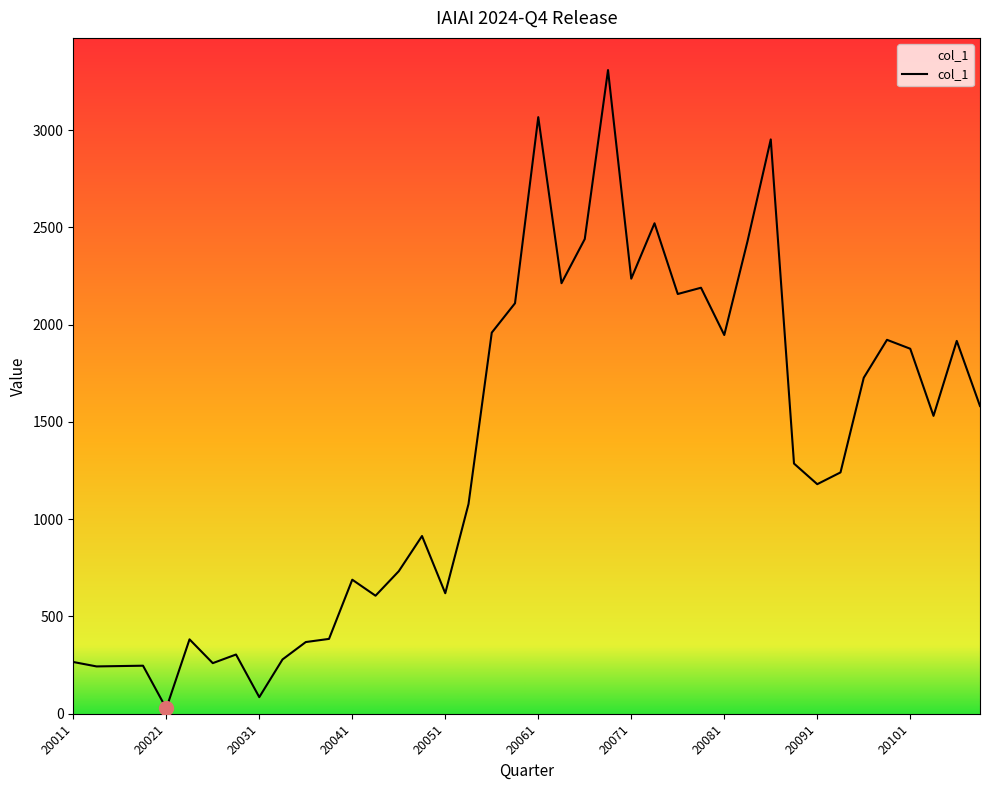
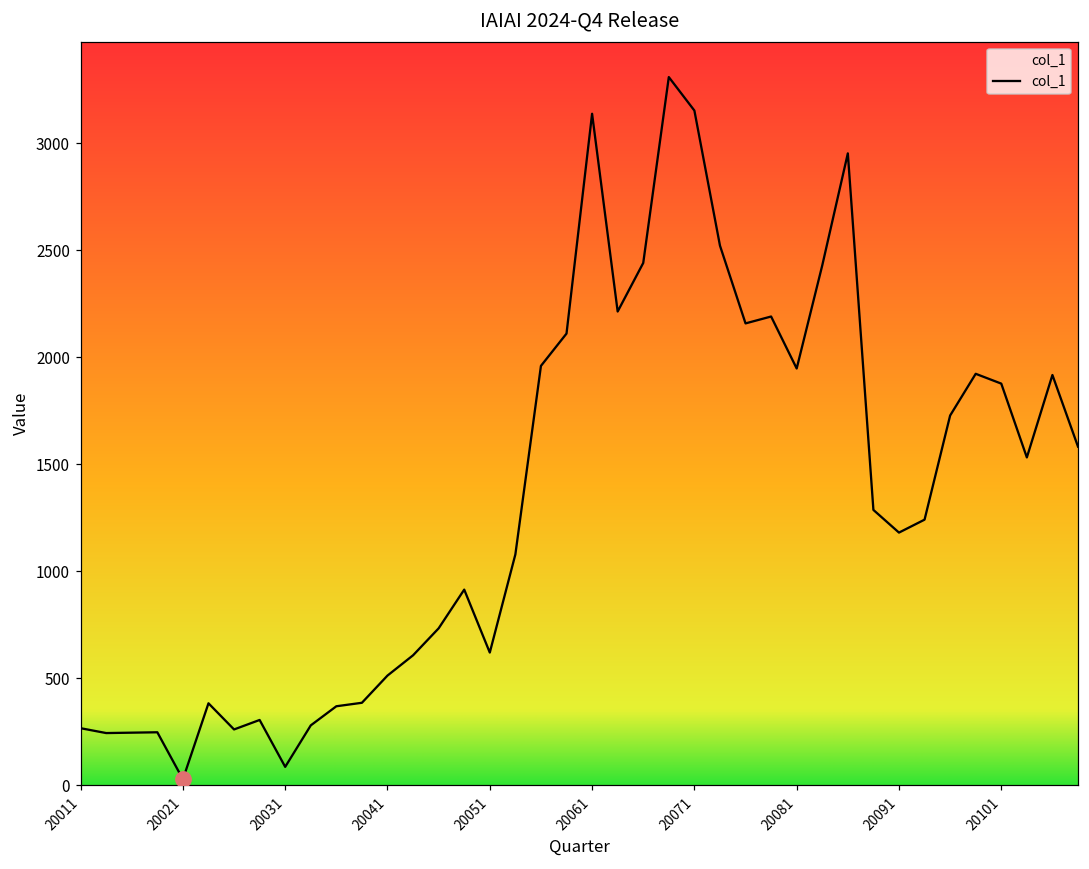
  {
    "col_1": {
      "20011": 270,
      "20031": 90,
-     "20041": 690,
+     "20041": 510,
      "20051": 620,
-     "20061": 3070,
-     "20071": 2240,
+     "20061": 3140,
+     "20071": 3150,
      "20081": 1950,
      "20091": 1180,
      "20101": 1880
    }
  }
